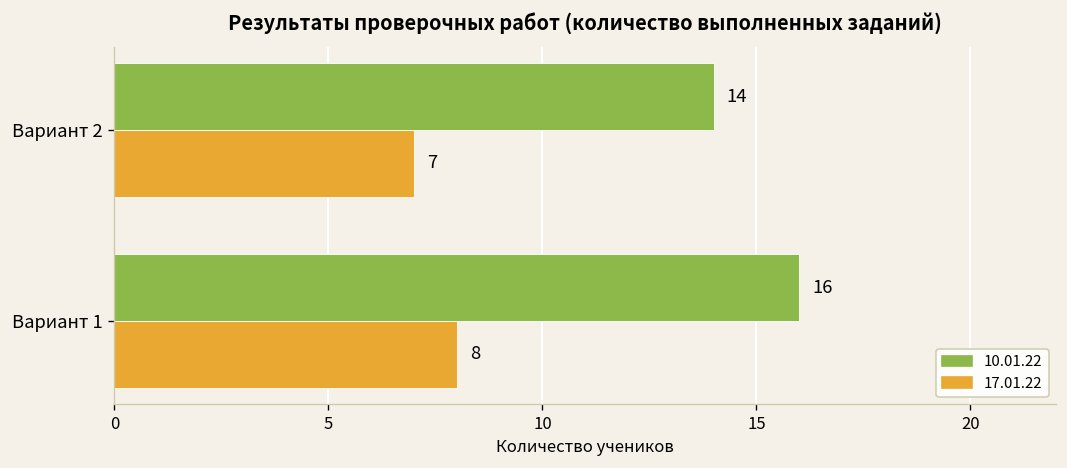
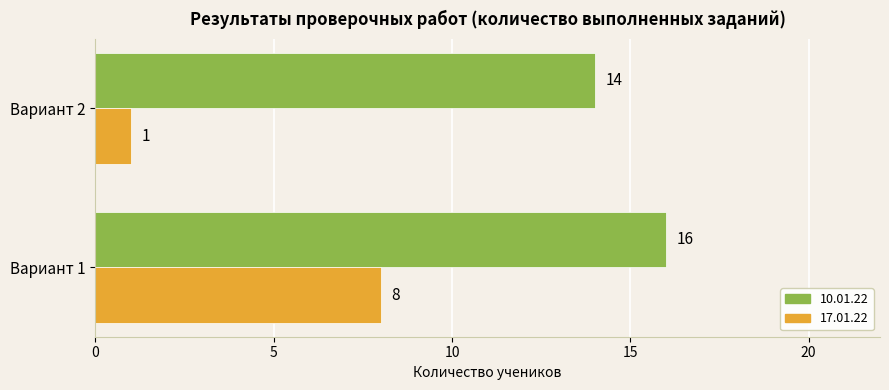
  {
    "10.01.22": {
      "Вариант 2": 14,
      "Вариант 1": 16
    },
    "17.01.22": {
-     "Вариант 2": 7,
+     "Вариант 2": 1,
      "Вариант 1": 8
    }
  }
